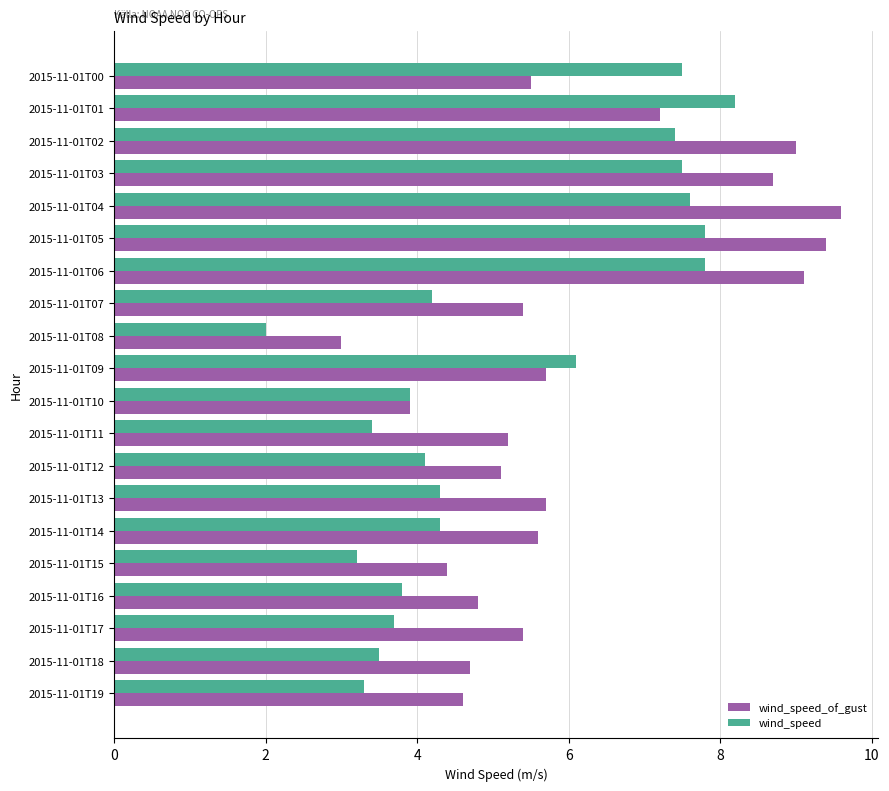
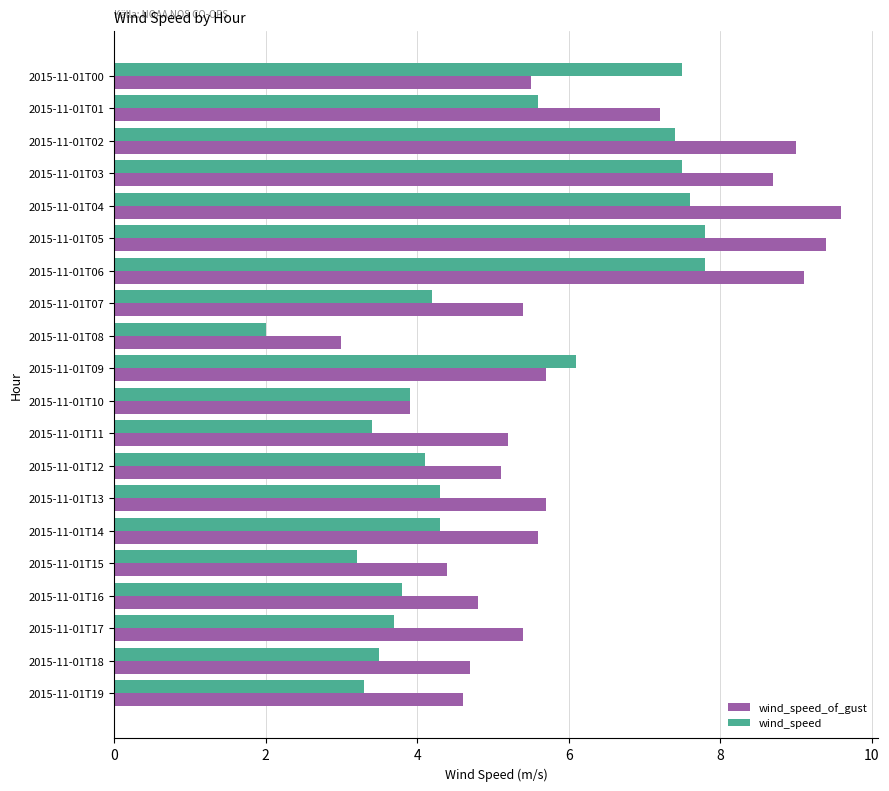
  {
    "wind_speed_of_gust": {
      "2015-11-01T00": 5.5,
      "2015-11-01T01": 7.2,
      "2015-11-01T02": 9.0,
      "2015-11-01T03": 8.7,
      "2015-11-01T04": 9.6,
      "2015-11-01T05": 9.4,
      "2015-11-01T06": 9.1,
      "2015-11-01T07": 5.4,
      "2015-11-01T08": 3.0,
      "2015-11-01T09": 5.7,
      "2015-11-01T10": 3.9,
      "2015-11-01T11": 5.2,
      "2015-11-01T12": 5.1,
      "2015-11-01T13": 5.7,
      "2015-11-01T14": 5.6,
      "2015-11-01T15": 4.4,
      "2015-11-01T16": 4.8,
      "2015-11-01T17": 5.4,
      "2015-11-01T18": 4.7,
      "2015-11-01T19": 4.6
    },
    "wind_speed": {
      "2015-11-01T00": 7.5,
-     "2015-11-01T01": 8.2,
+     "2015-11-01T01": 5.6,
      "2015-11-01T02": 7.4,
      "2015-11-01T03": 7.5,
      "2015-11-01T04": 7.6,
      "2015-11-01T05": 7.8,
      "2015-11-01T06": 7.8,
      "2015-11-01T07": 4.2,
      "2015-11-01T08": 2.0,
      "2015-11-01T09": 6.1,
      "2015-11-01T10": 3.9,
      "2015-11-01T11": 3.4,
      "2015-11-01T12": 4.1,
      "2015-11-01T13": 4.3,
      "2015-11-01T14": 4.3,
      "2015-11-01T15": 3.2,
      "2015-11-01T16": 3.8,
      "2015-11-01T17": 3.7,
      "2015-11-01T18": 3.5,
      "2015-11-01T19": 3.3
    }
  }
